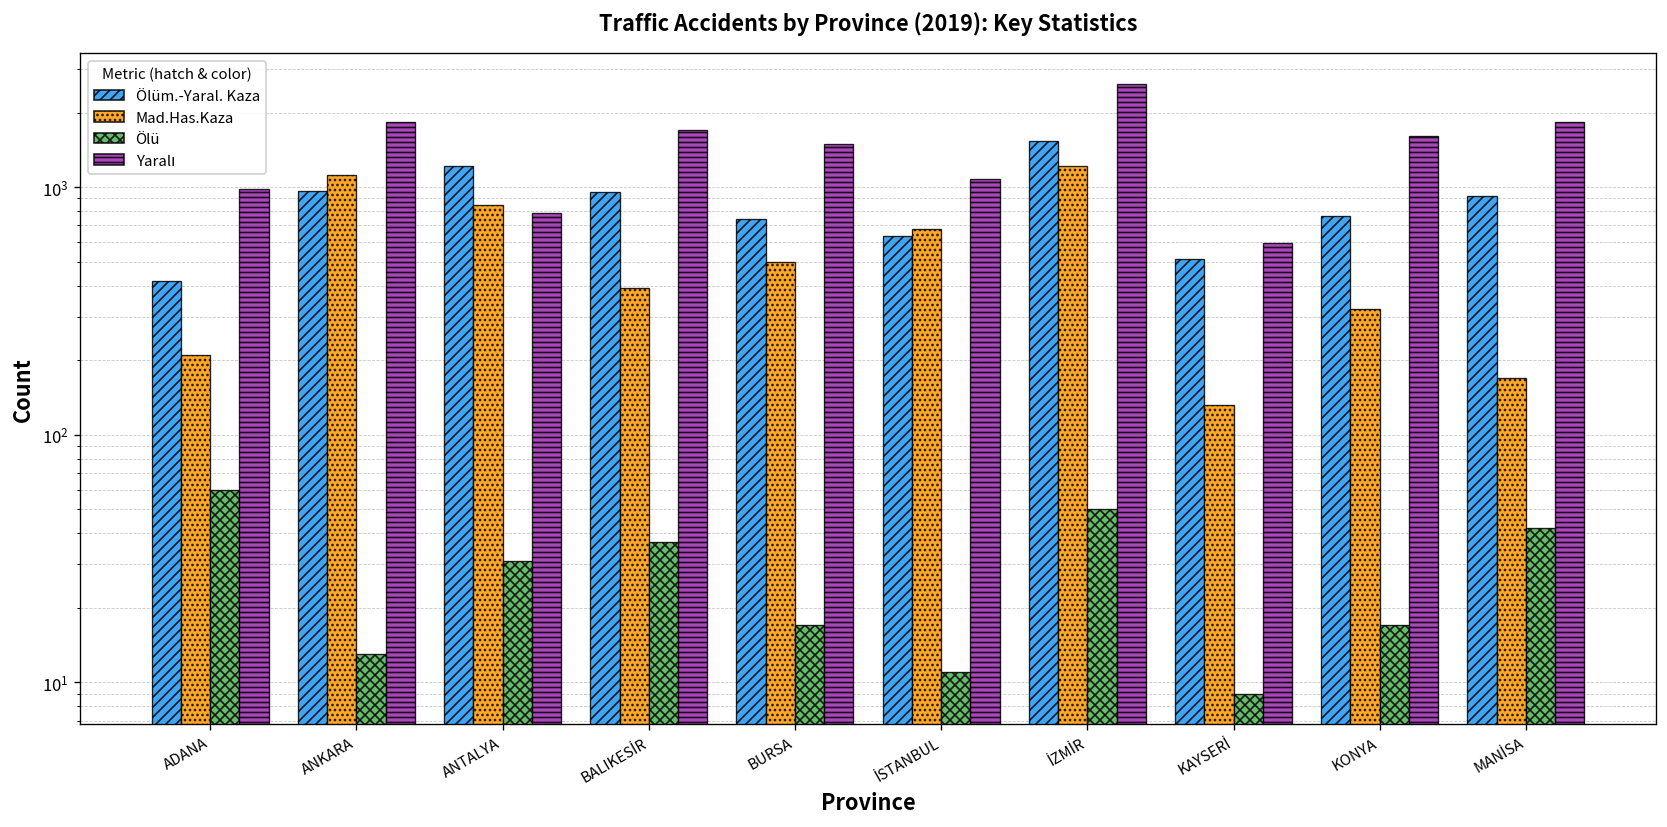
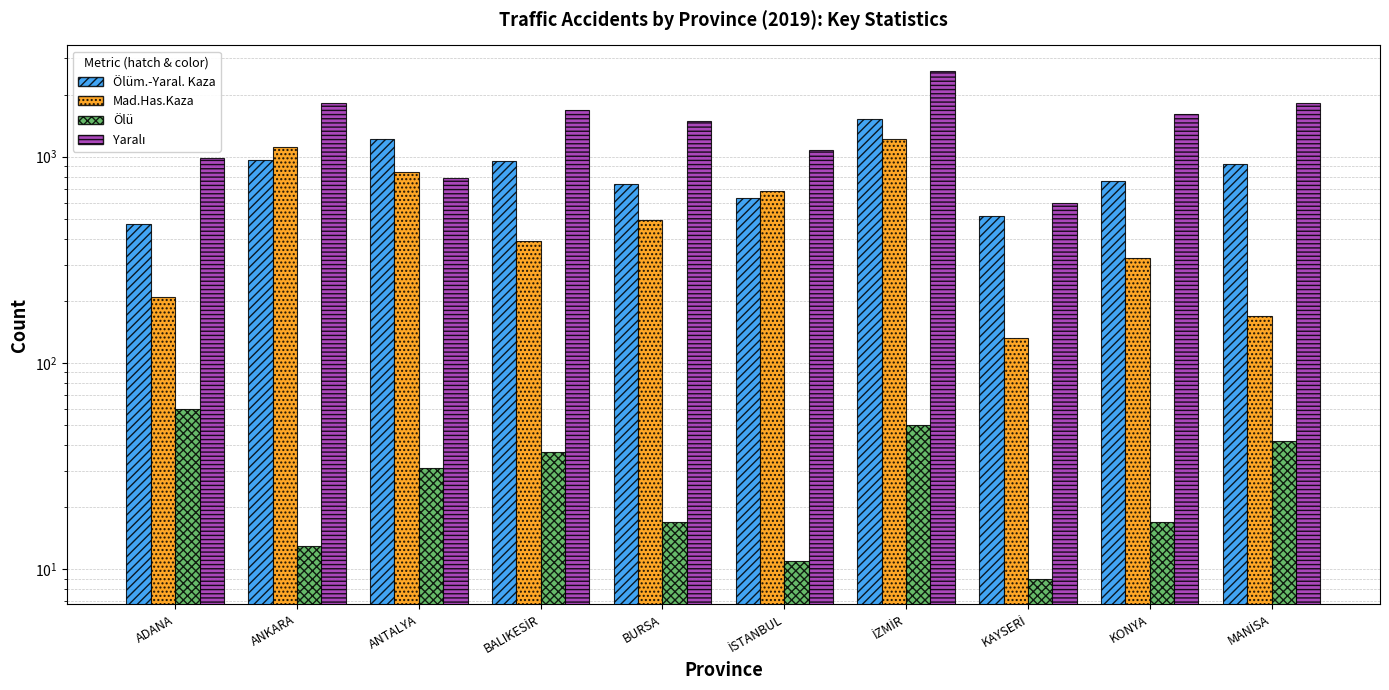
  {
    "Ölüm.-Yaral. Kaza": {
-     "ADANA": 420,
+     "ADANA": 470,
      "ANKARA": 1000,
      "ANTALYA": 1200,
      "BALIKESİR": 1000,
      "BURSA": 740,
      "İSTANBUL": 630,
      "İZMİR": 1500,
      "KAYSERİ": 510,
      "KONYA": 760,
      "MANİSA": 900
    },
    "Mad.Has.Kaza": {
      "ADANA": 210,
      "ANKARA": 1100,
      "ANTALYA": 840,
      "BALIKESİR": 390,
      "BURSA": 500,
      "İSTANBUL": 680,
      "İZMİR": 1200,
      "KAYSERİ": 130,
      "KONYA": 320,
      "MANİSA": 170
    },
    "Ölü": {
      "ADANA": 60,
      "ANKARA": 13,
      "ANTALYA": 31,
      "BALIKESİR": 37,
      "BURSA": 17,
      "İSTANBUL": 11,
      "İZMİR": 50,
      "KAYSERİ": 9,
      "KONYA": 17,
      "MANİSA": 42
    },
    "Yaralı": {
      "ADANA": 1000,
      "ANKARA": 1800,
      "ANTALYA": 790,
      "BALIKESİR": 1700,
      "BURSA": 1500,
      "İSTANBUL": 1100,
      "İZMİR": 2600,
      "KAYSERİ": 600,
      "KONYA": 1600,
      "MANİSA": 1800
    }
  }
